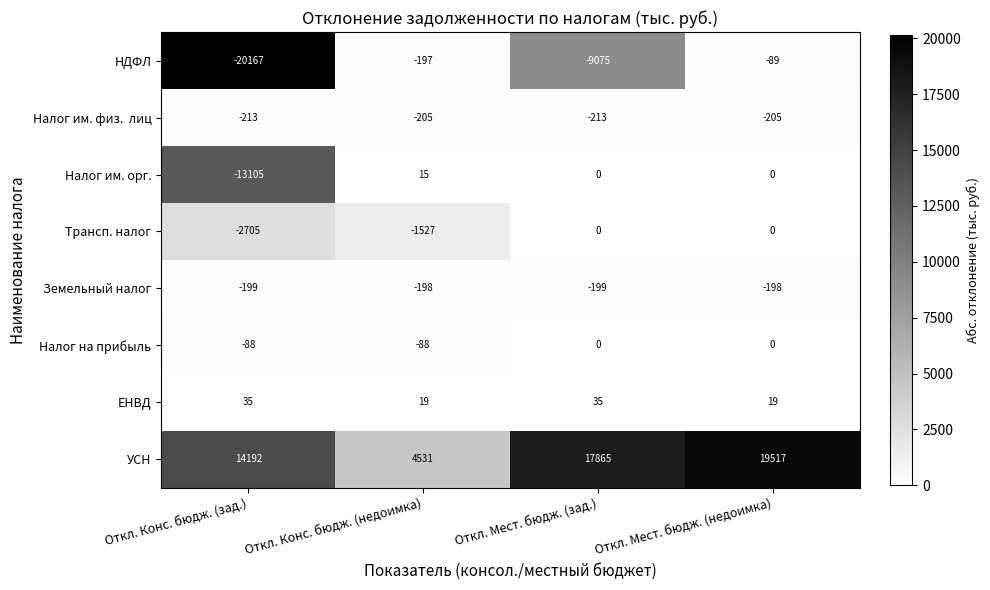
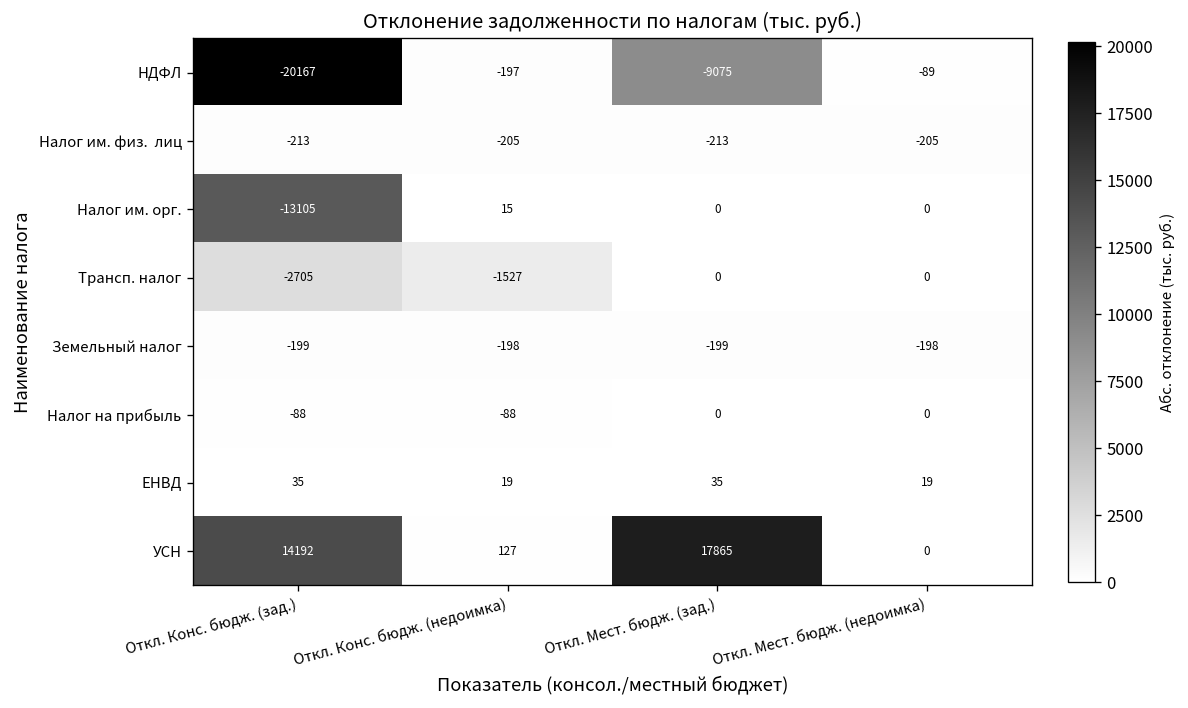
  {
    "НДФЛ": {
      "Откл. Конс. бюдж. (зад.)": -20167,
      "Откл. Конс. бюдж. (недоимка)": -197,
      "Откл. Мест. бюдж. (зад.)": -9075,
      "Откл. Мест. бюдж. (недоимка)": -89
    },
    "Налог им. физ. лиц": {
      "Откл. Конс. бюдж. (зад.)": -213,
      "Откл. Конс. бюдж. (недоимка)": -205,
      "Откл. Мест. бюдж. (зад.)": -213,
      "Откл. Мест. бюдж. (недоимка)": -205
    },
    "Налог им. орг.": {
      "Откл. Конс. бюдж. (зад.)": -13105,
      "Откл. Конс. бюдж. (недоимка)": 15,
      "Откл. Мест. бюдж. (зад.)": 0,
      "Откл. Мест. бюдж. (недоимка)": 0
    },
    "Трансп. налог": {
      "Откл. Конс. бюдж. (зад.)": -2705,
      "Откл. Конс. бюдж. (недоимка)": -1527,
      "Откл. Мест. бюдж. (зад.)": 0,
      "Откл. Мест. бюдж. (недоимка)": 0
    },
    "Земельный налог": {
      "Откл. Конс. бюдж. (зад.)": -199,
      "Откл. Конс. бюдж. (недоимка)": -198,
      "Откл. Мест. бюдж. (зад.)": -199,
      "Откл. Мест. бюдж. (недоимка)": -198
    },
    "Налог на прибыль": {
      "Откл. Конс. бюдж. (зад.)": -88,
      "Откл. Конс. бюдж. (недоимка)": -88,
      "Откл. Мест. бюдж. (зад.)": 0,
      "Откл. Мест. бюдж. (недоимка)": 0
    },
    "ЕНВД": {
      "Откл. Конс. бюдж. (зад.)": 35,
      "Откл. Конс. бюдж. (недоимка)": 19,
      "Откл. Мест. бюдж. (зад.)": 35,
      "Откл. Мест. бюдж. (недоимка)": 19
    },
    "УСН": {
      "Откл. Конс. бюдж. (зад.)": 14192,
-     "Откл. Конс. бюдж. (недоимка)": 4531,
+     "Откл. Конс. бюдж. (недоимка)": 127,
      "Откл. Мест. бюдж. (зад.)": 17865,
-     "Откл. Мест. бюдж. (недоимка)": 19517
+     "Откл. Мест. бюдж. (недоимка)": 0
    }
  }
